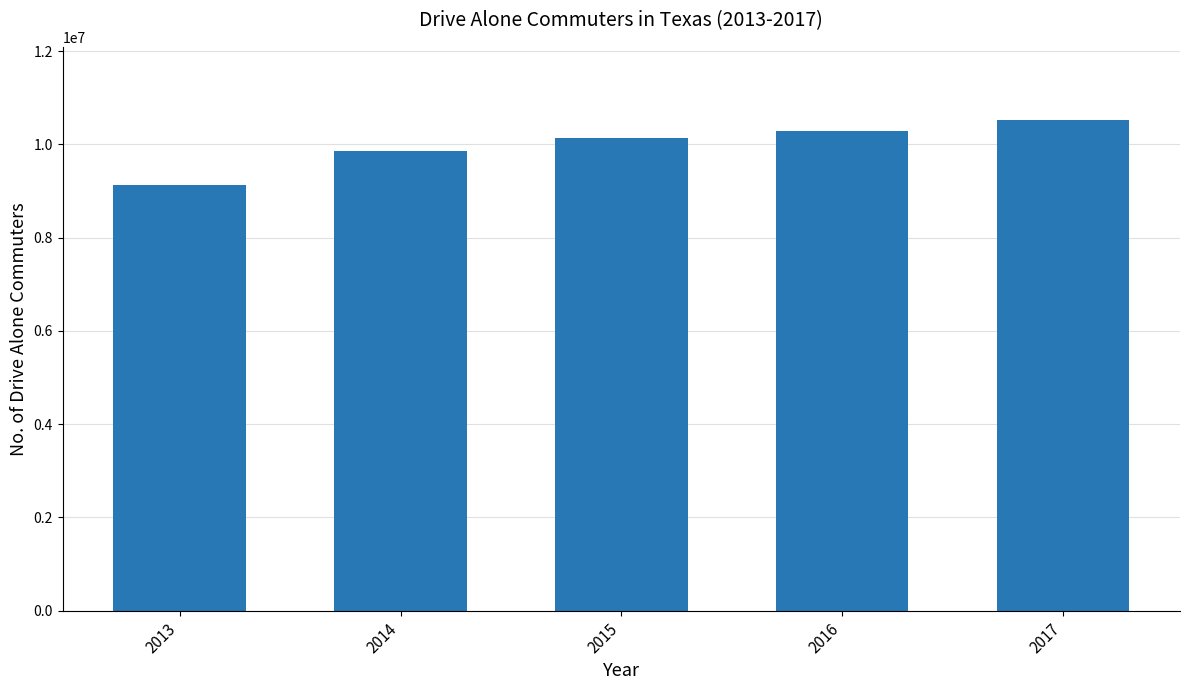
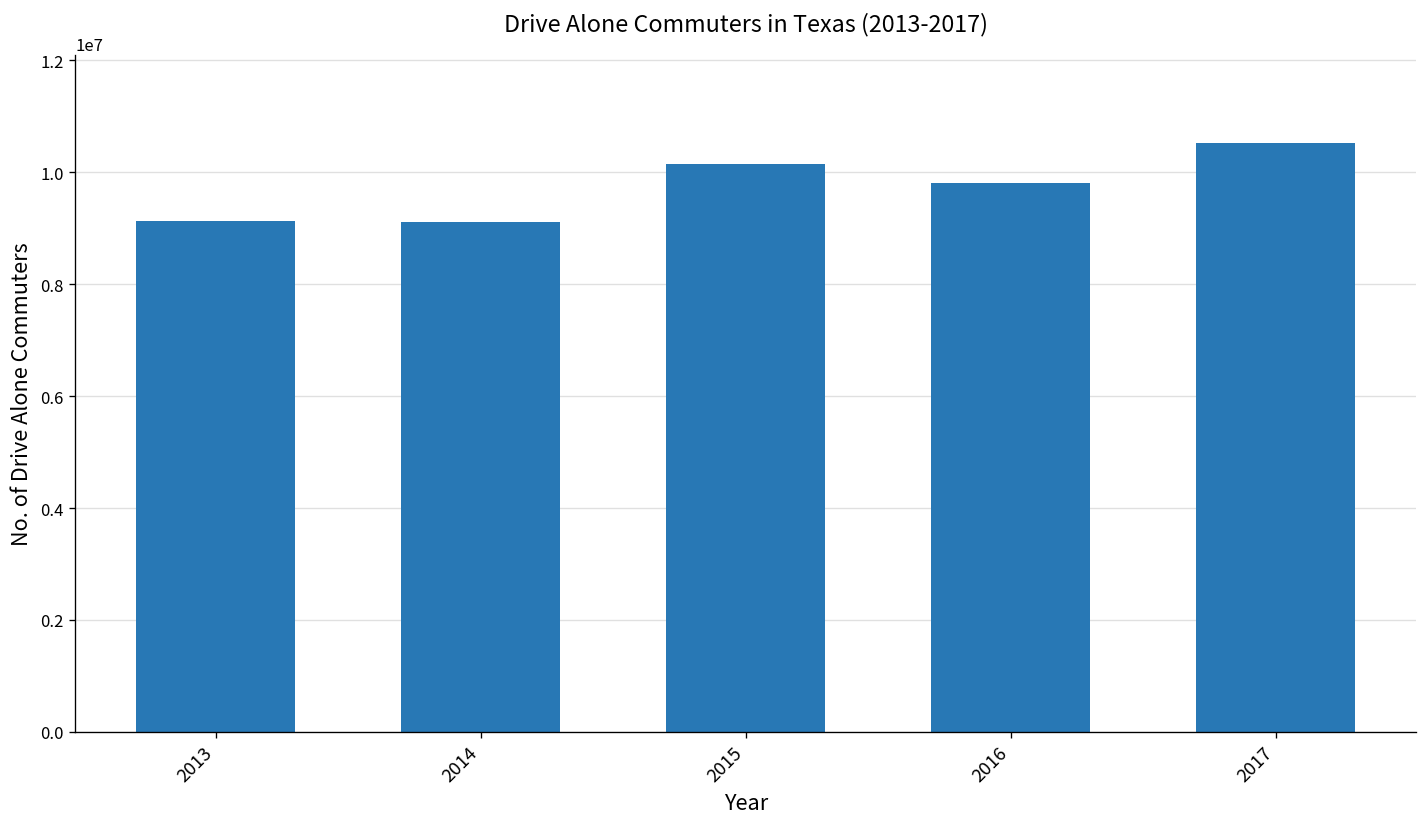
  {
    "2013": 9100000,
-   "2014": 9900000,
+   "2014": 9100000,
    "2015": 10100000,
-   "2016": 10300000,
+   "2016": 9800000,
    "2017": 10500000
  }
